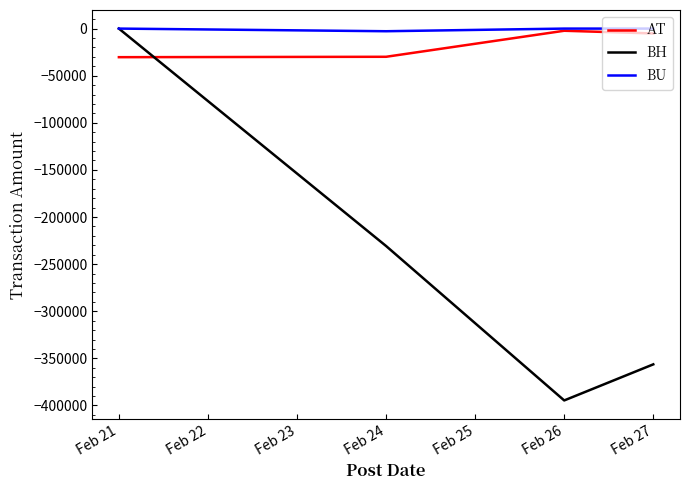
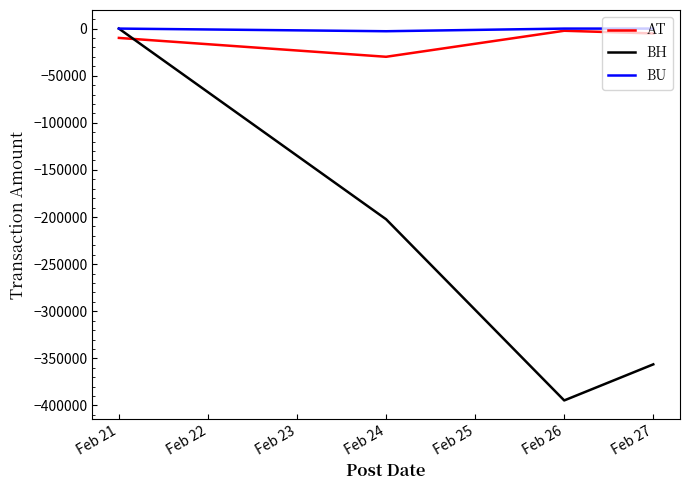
  {
    "AT": {
-     "Feb 21": -30000,
+     "Feb 21": -10000,
      "Feb 24": -30000
    },
    "BH": {
-     "Feb 24": -230000,
+     "Feb 24": -200000,
      "Feb 26": -390000,
      "Feb 27": -360000
    },
    "BU": {
      "Feb 24": 0
    }
  }
